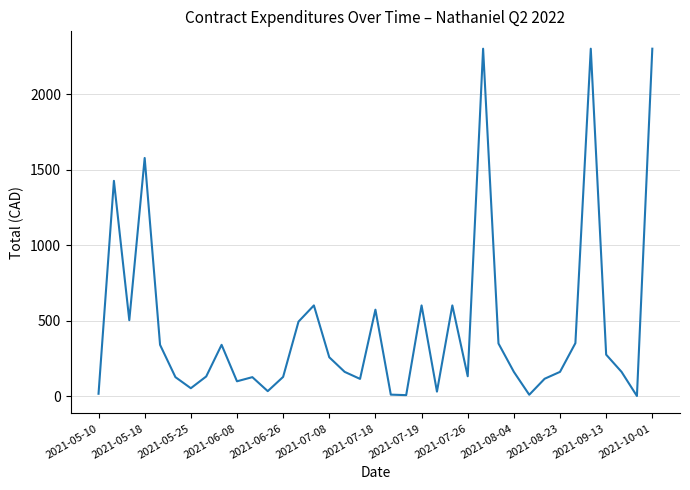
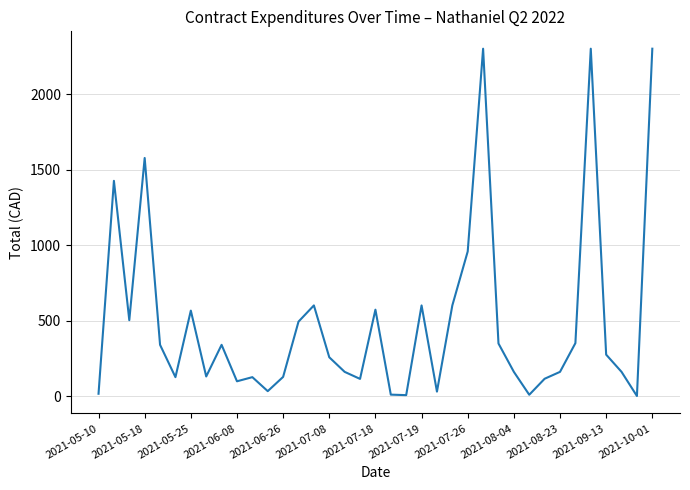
  {
    "2021-05-10": 10,
-   "2021-05-25": 50,
+   "2021-05-25": 570,
    "2021-06-08": 100,
    "2021-06-26": 130,
    "2021-07-18": 570,
-   "2021-07-26": 130,
+   "2021-07-26": 960,
    "2021-10-01": 2300
  }
